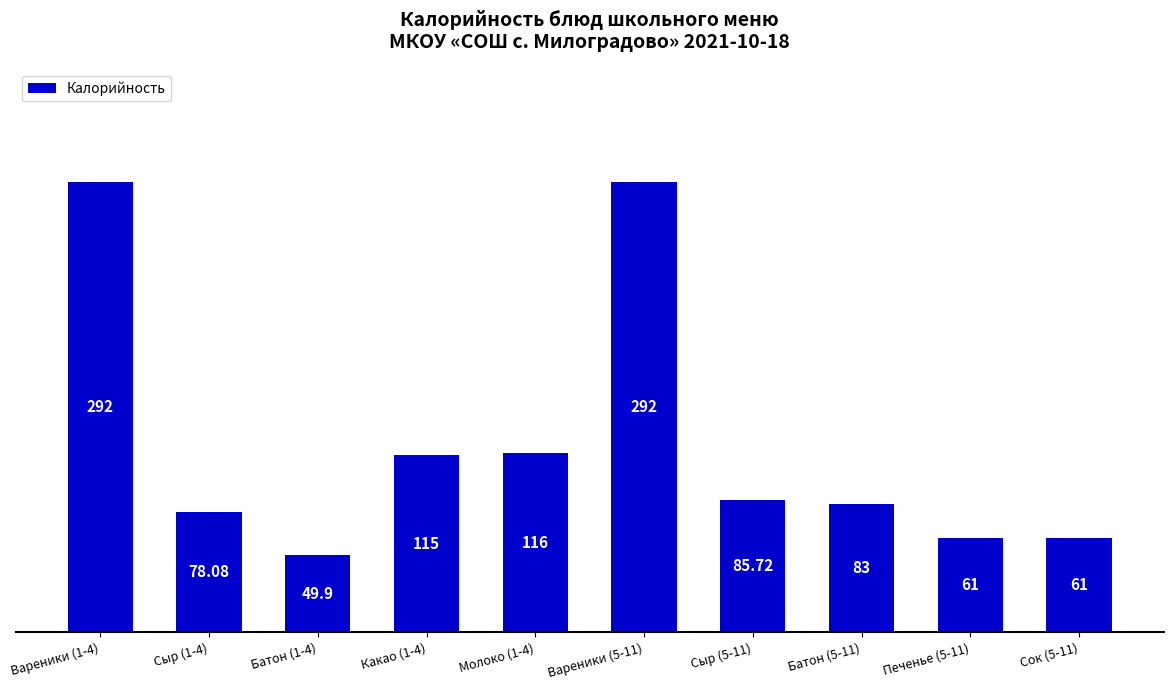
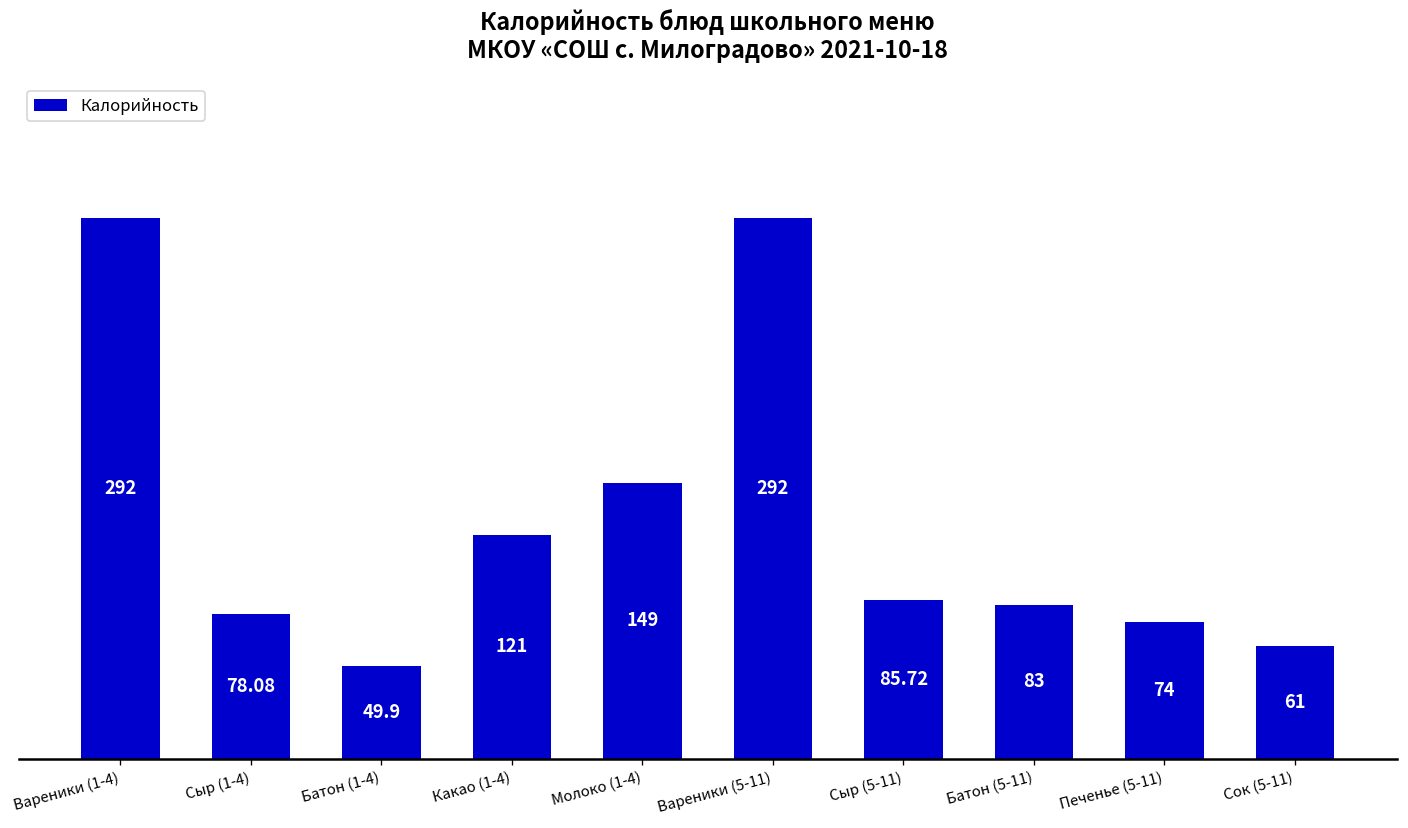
  {
    "Вареники (1-4)": 292,
    "Сыр (1-4)": 78.08,
    "Батон (1-4)": 49.9,
-   "Какао (1-4)": 115,
-   "Молоко (1-4)": 116,
+   "Какао (1-4)": 121,
+   "Молоко (1-4)": 149,
    "Вареники (5-11)": 292,
    "Сыр (5-11)": 85.72,
    "Батон (5-11)": 83,
-   "Печенье (5-11)": 61,
+   "Печенье (5-11)": 74,
    "Сок (5-11)": 61
  }
